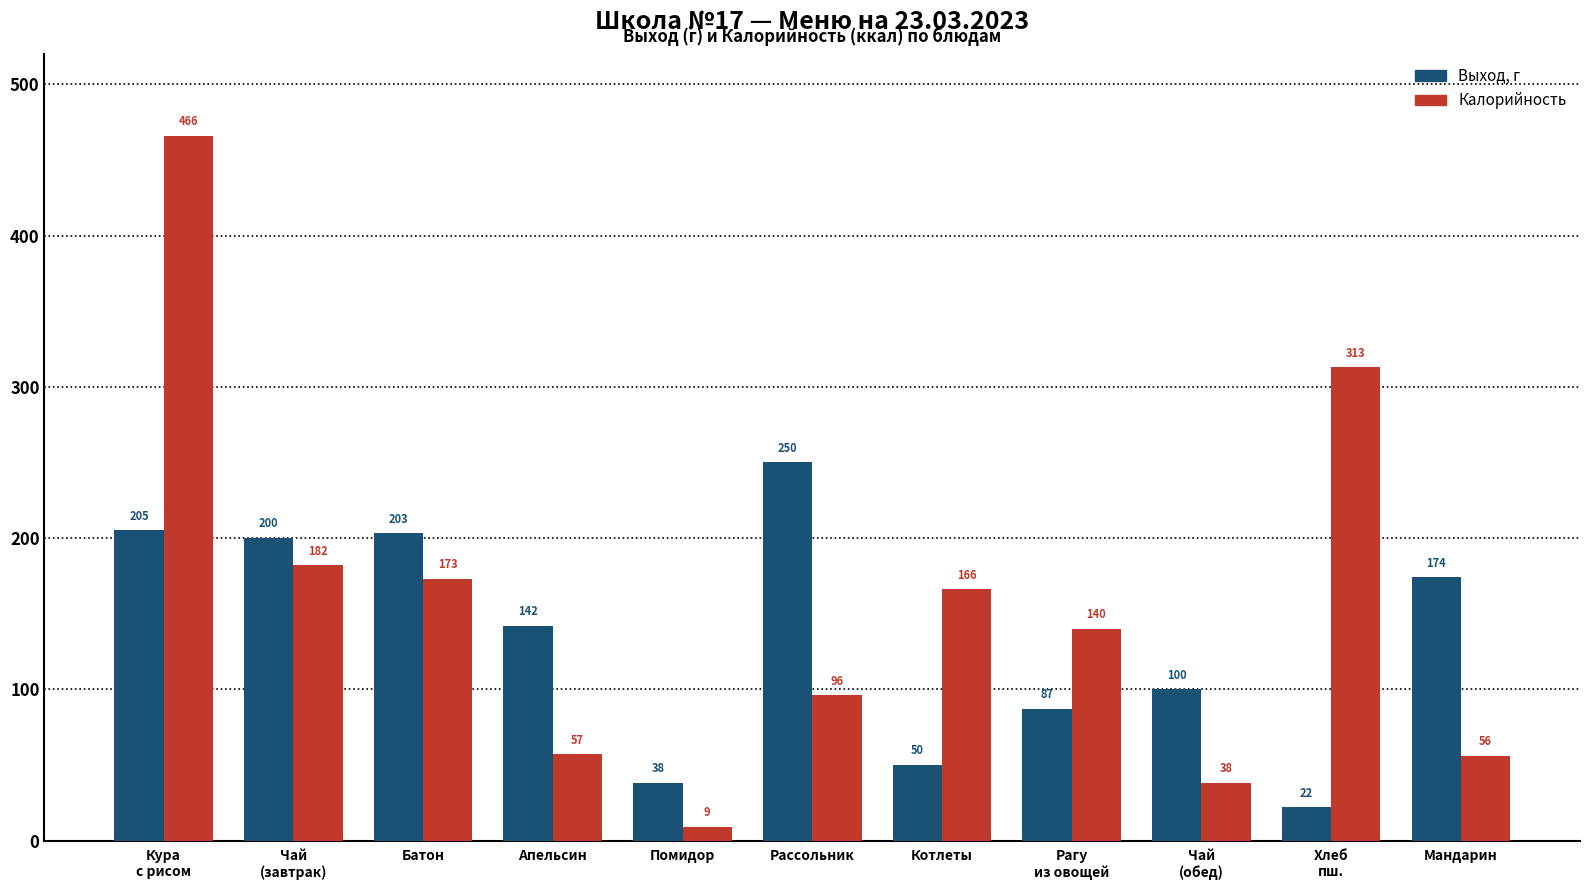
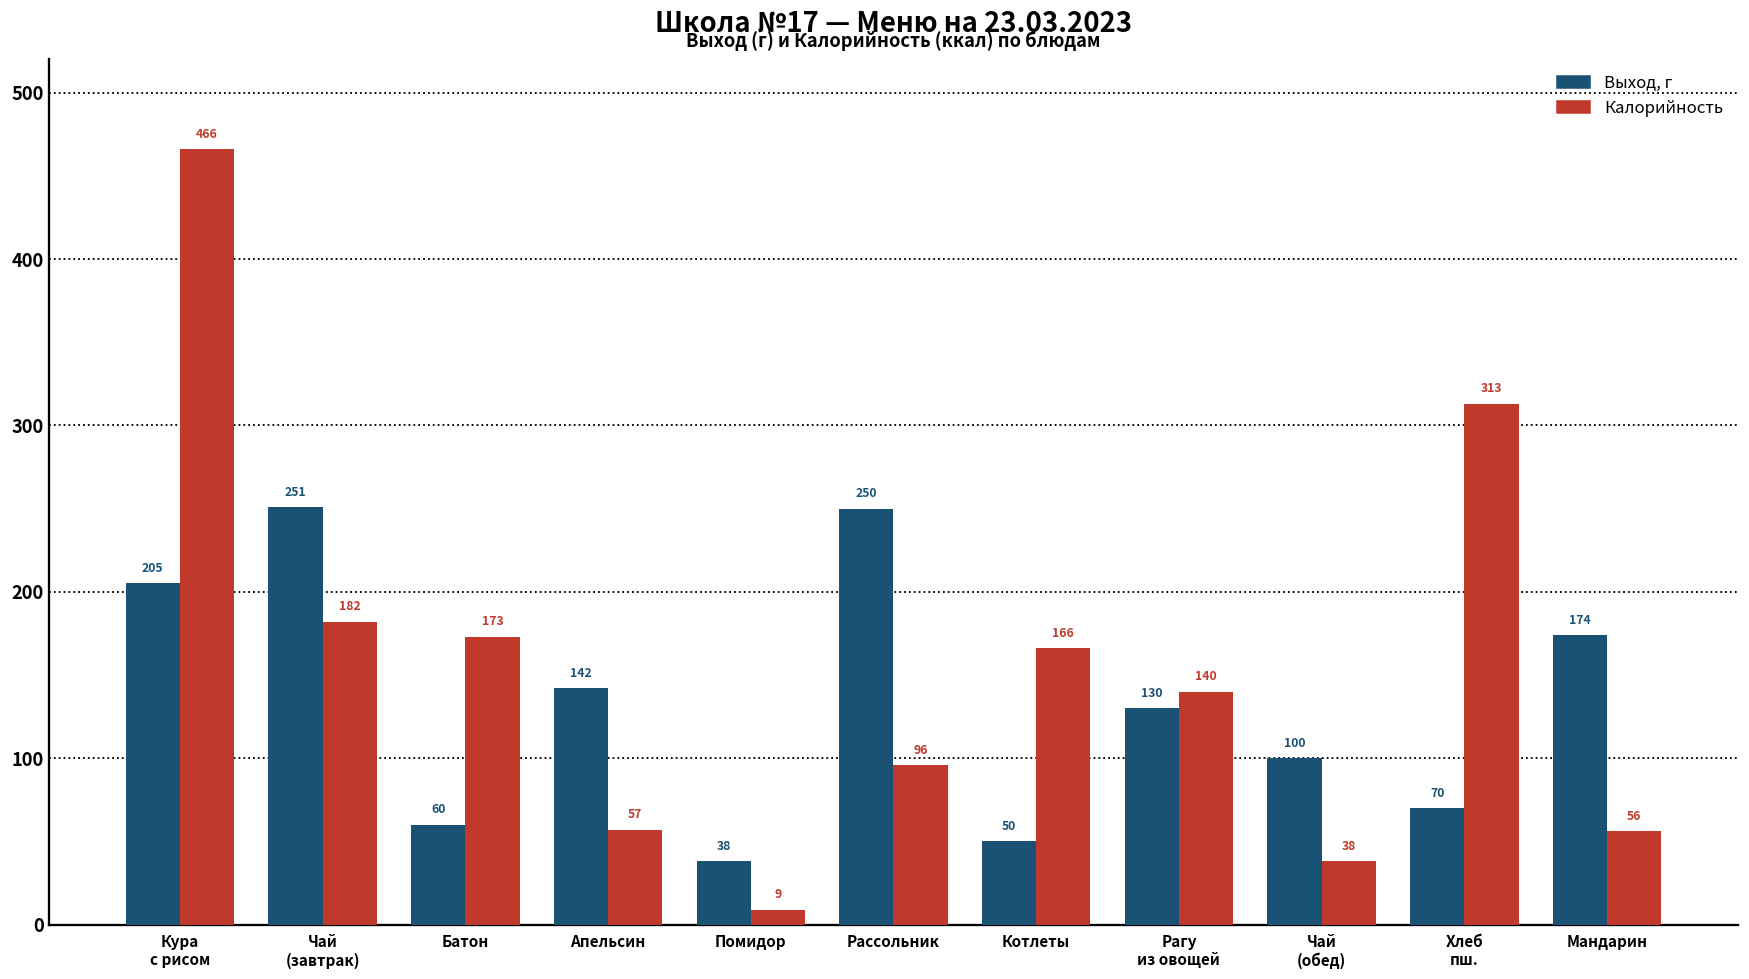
  {
    "Выход, г": {
      "Кура с рисом": 205,
-     "Чай (завтрак)": 200,
-     "Батон": 203,
+     "Чай (завтрак)": 251,
+     "Батон": 60,
      "Апельсин": 142,
      "Помидор": 38,
      "Рассольник": 250,
      "Котлеты": 50,
-     "Рагу из овощей": 87,
+     "Рагу из овощей": 130,
      "Чай (обед)": 100,
-     "Хлеб пш.": 22,
+     "Хлеб пш.": 70,
      "Мандарин": 174
    },
    "Калорийность": {
      "Кура с рисом": 466,
      "Чай (завтрак)": 182,
      "Батон": 173,
      "Апельсин": 57,
      "Помидор": 9,
      "Рассольник": 96,
      "Котлеты": 166,
      "Рагу из овощей": 140,
      "Чай (обед)": 38,
      "Хлеб пш.": 313,
      "Мандарин": 56
    }
  }
